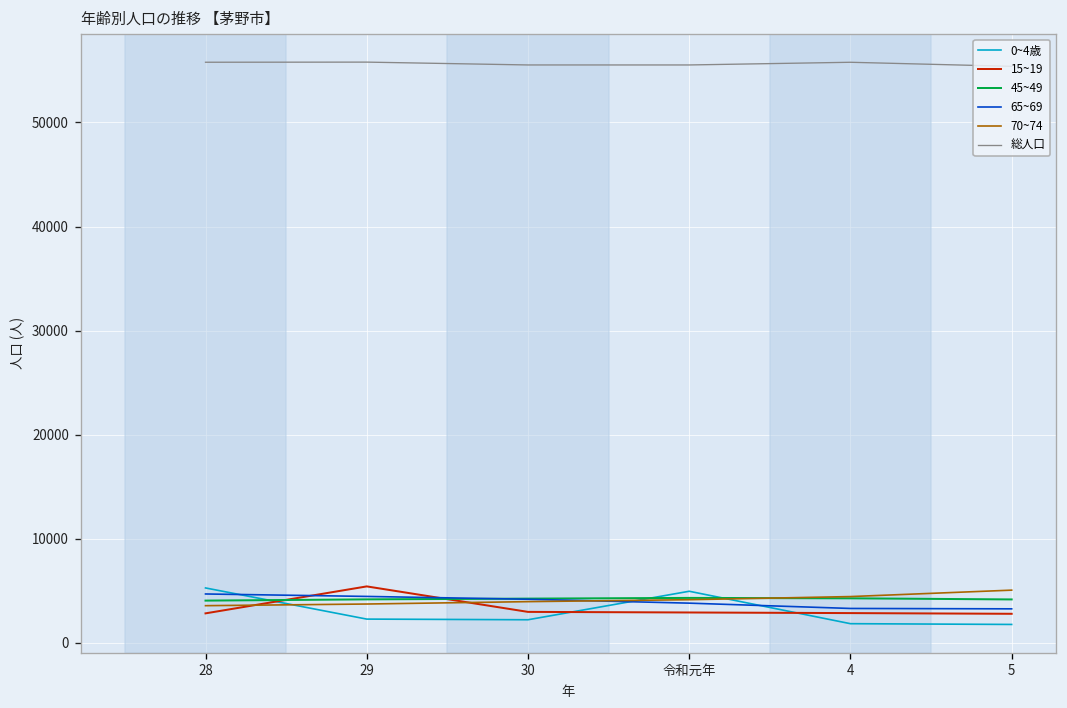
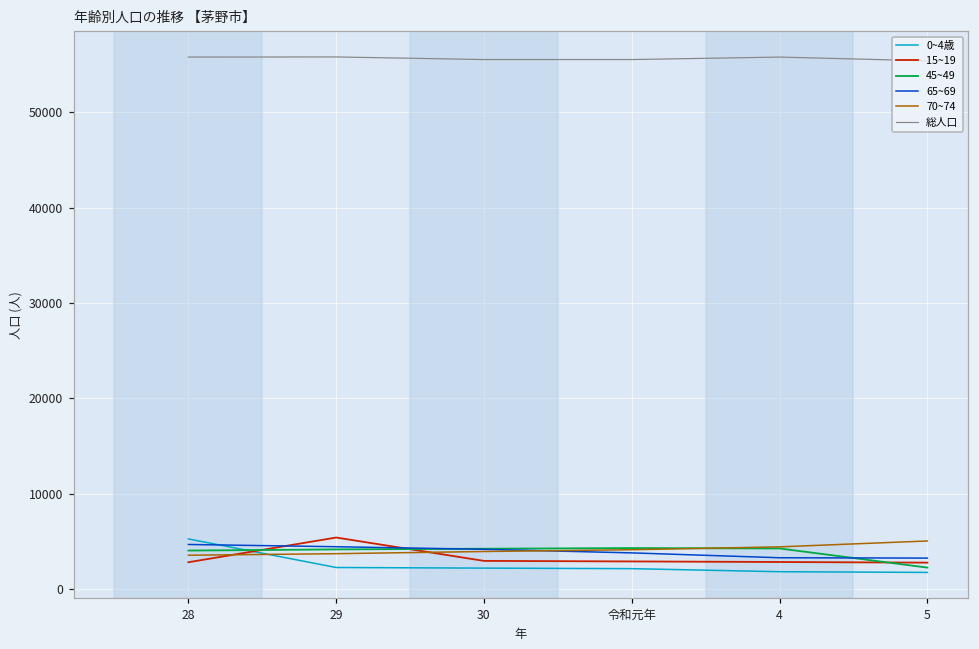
  {
    "0~4歳": {
      "28": 5000,
      "29": 2000,
      "30": 2000,
-     "令和元年": 5000,
+     "令和元年": 2000,
      "4": 2000,
      "5": 2000
    },
    "15~19": {
      "28": 3000,
      "29": 5000,
      "30": 3000,
      "令和元年": 3000,
      "4": 3000,
      "5": 3000
    },
    "45~49": {
      "28": 4000,
-     "5": 4000
+     "5": 2000
    },
    "65~69": {
      "28": 5000,
      "令和元年": 4000,
      "4": 3000,
      "5": 3000
    },
    "70~74": {
      "28": 4000,
      "29": 4000,
      "5": 5000
    },
    "総人口": {
      "28": 56000,
      "29": 56000,
      "30": 56000,
      "令和元年": 56000,
      "4": 56000
    }
  }
